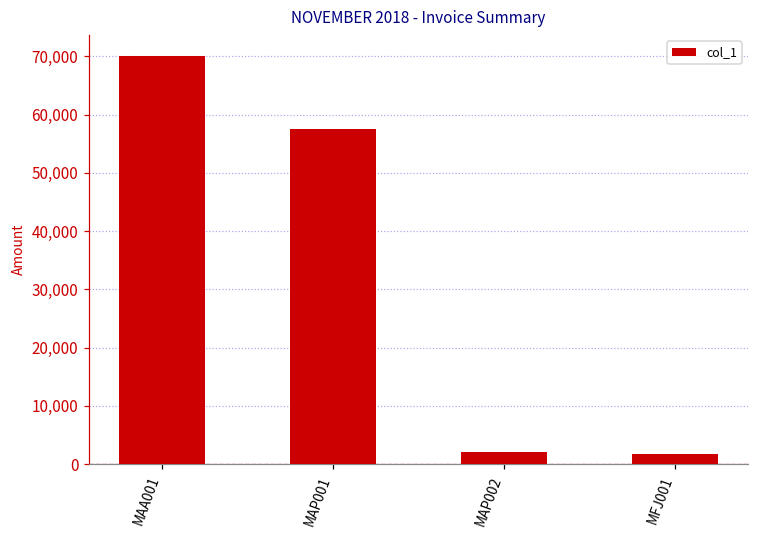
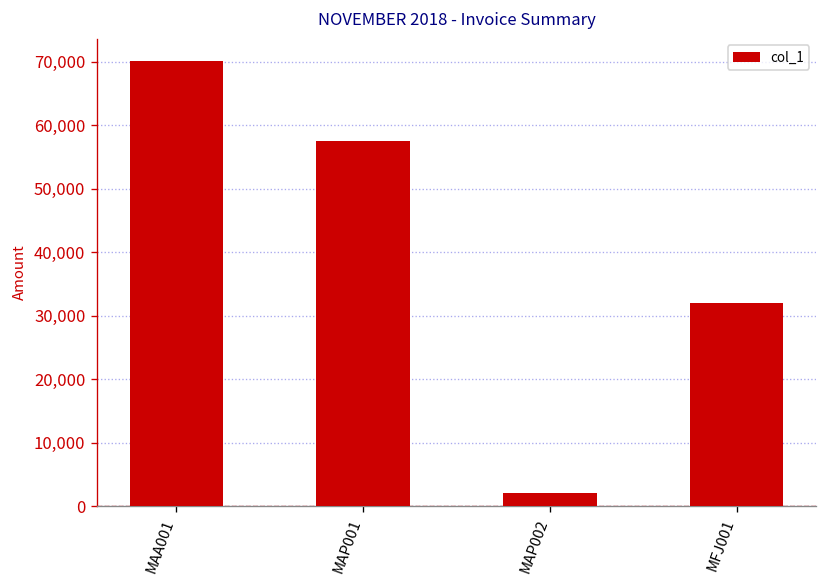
  {
    "MAA001": "70,000",
    "MAP001": "57,000",
    "MAP002": "2,000",
-   "MFJ001": "2,000"
+   "MFJ001": "32,000"
  }
